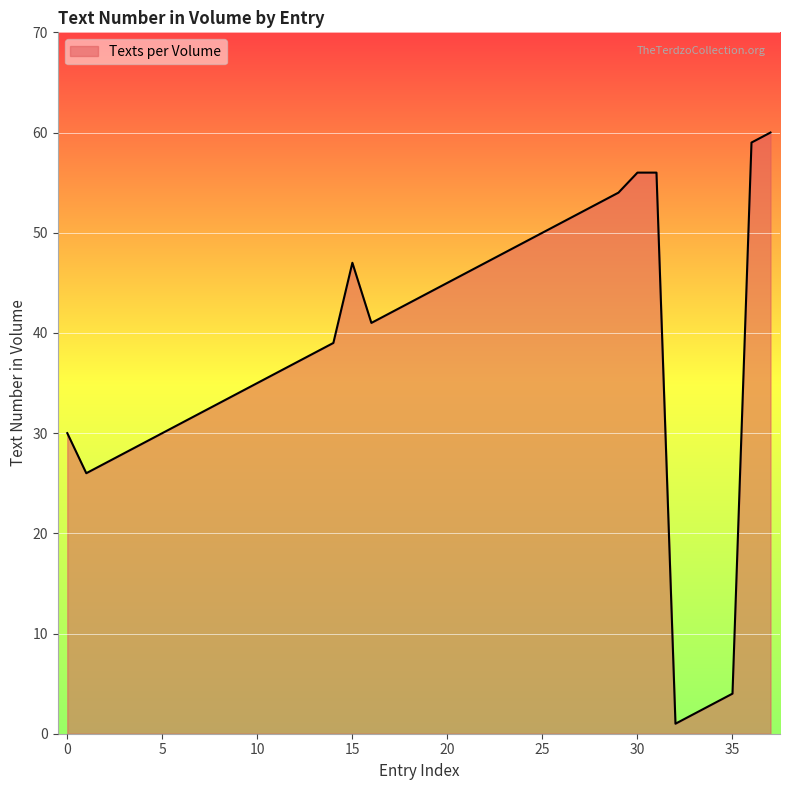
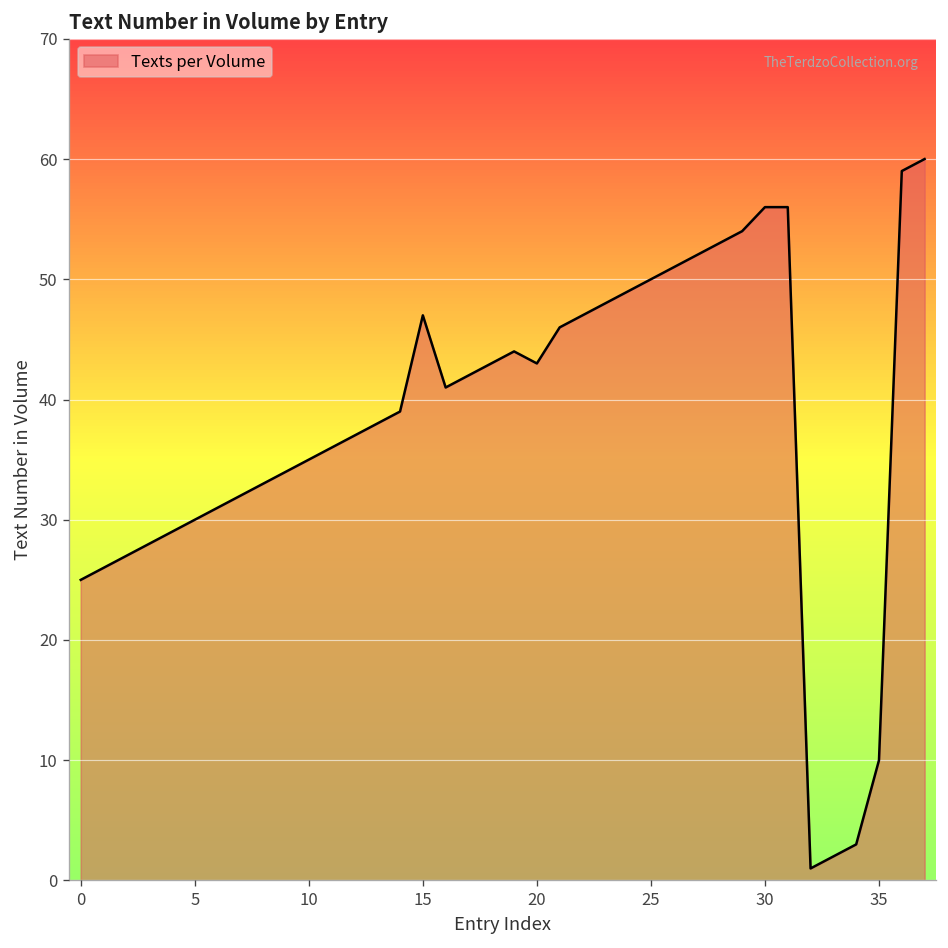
  {
-   "0": 30,
+   "0": 25,
    "5": 30,
    "10": 35,
    "15": 47,
-   "20": 45,
+   "20": 43,
    "25": 50,
    "30": 56,
-   "35": 4
+   "35": 10
  }
